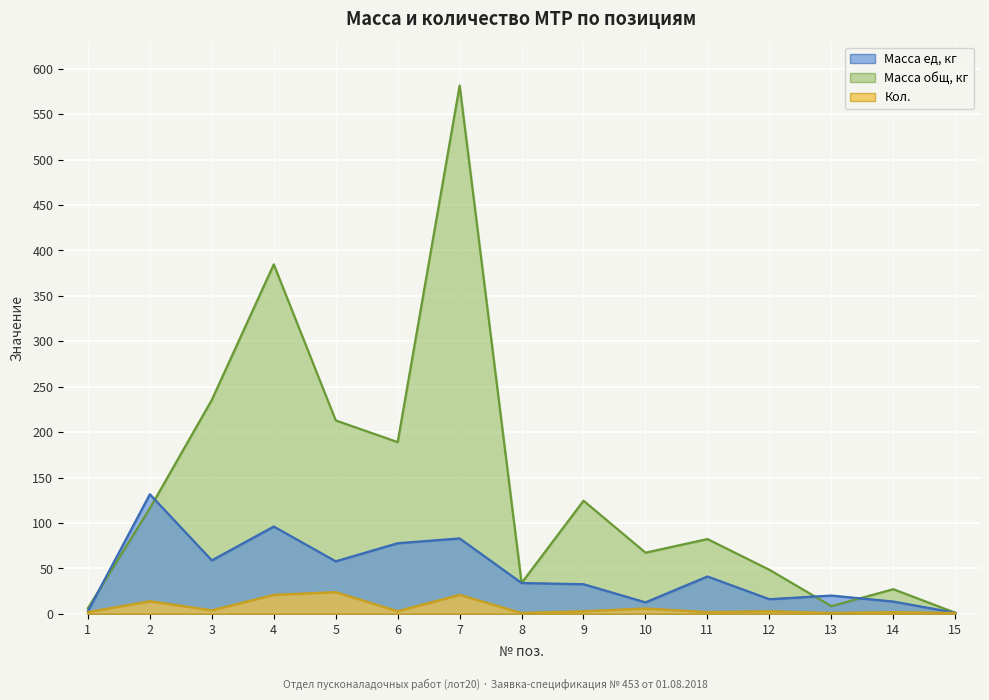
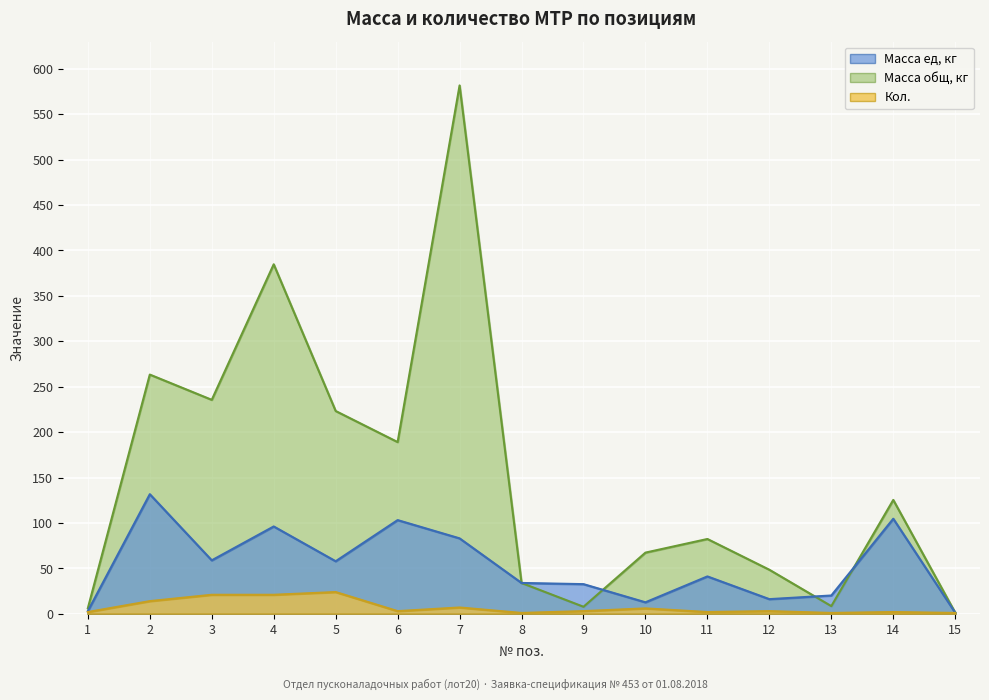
  {
    "Масса общ, кг": {
      "1": 10,
-     "2": 120,
+     "2": 260,
      "3": 240,
      "4": 380,
-     "5": 210,
+     "5": 220,
      "6": 190,
      "7": 580,
-     "9": 120,
+     "9": 10,
      "10": 70,
      "11": 80,
      "12": 50,
      "13": 10,
-     "14": 30
+     "14": 130
    },
    "Масса ед, кг": {
      "2": 130,
      "3": 60,
      "4": 100,
      "5": 60,
-     "6": 80,
+     "6": 100,
      "7": 80,
      "9": 30,
      "10": 10,
      "11": 40,
      "12": 20,
      "13": 20,
-     "14": 10
+     "14": 100
    },
    "Кол.": {
      "2": 10,
-     "3": 0,
+     "3": 20,
      "4": 20,
      "5": 20,
      "6": 0,
-     "7": 20,
+     "7": 10,
      "8": 0,
      "9": 0,
      "10": 10,
      "11": 0,
      "12": 0,
      "13": 0,
      "14": 0
    }
  }
